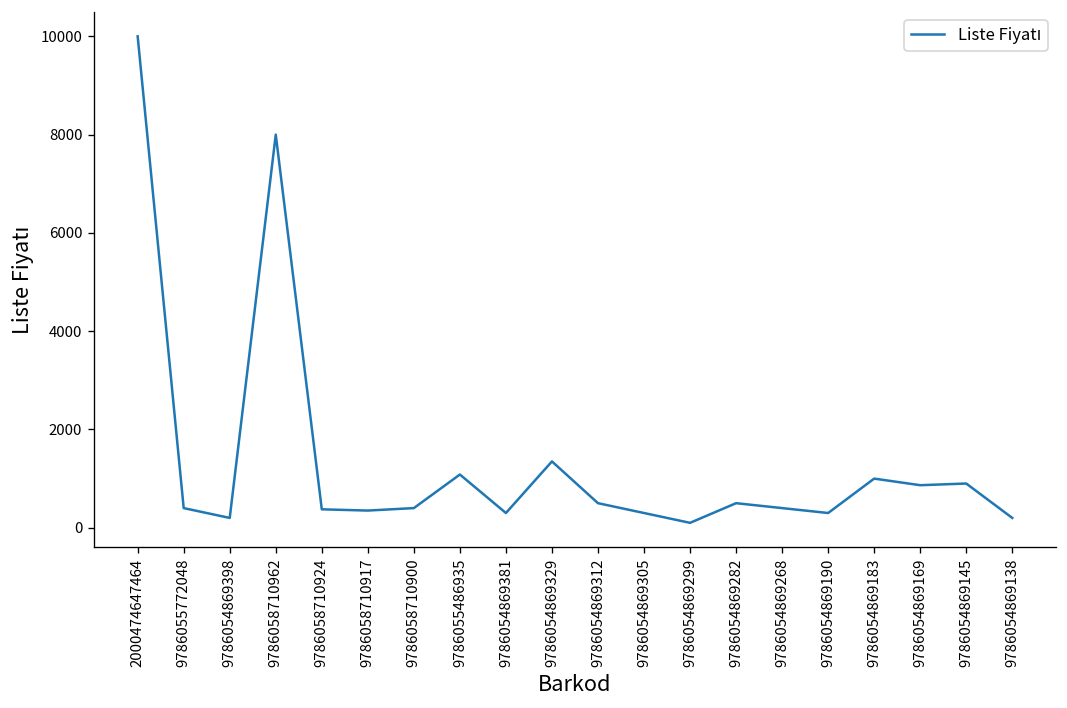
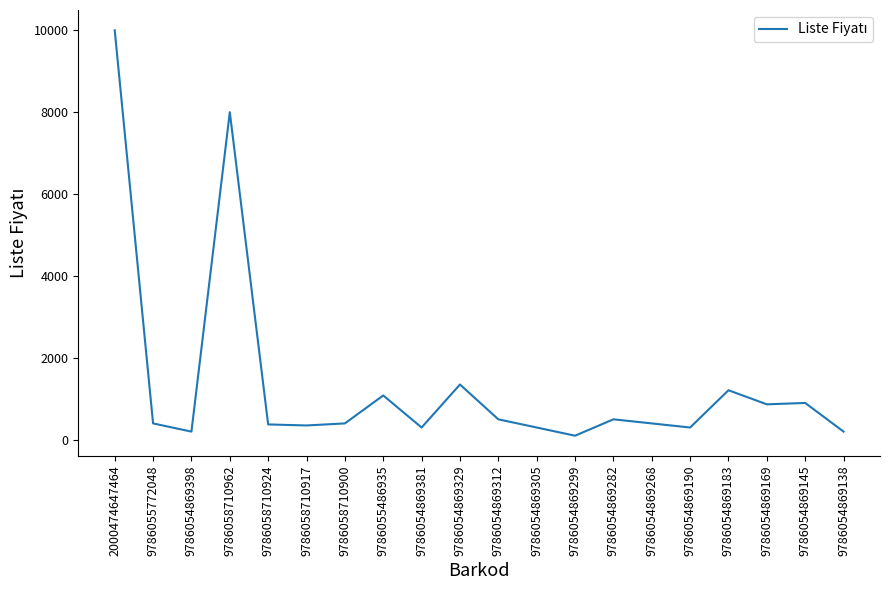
  {
    "2000474647464": 10000,
    "9786055772048": 400,
    "9786054869398": 200,
    "9786058710962": 8000,
    "9786058710924": 400,
    "9786058710917": 400,
    "9786058710900": 400,
    "9786055486935": 1100,
    "9786054869381": 300,
    "9786054869329": 1400,
    "9786054869312": 500,
    "9786054869305": 300,
    "9786054869299": 100,
    "9786054869282": 500,
    "9786054869268": 400,
    "9786054869190": 300,
-   "9786054869183": 1000,
+   "9786054869183": 1200,
    "9786054869169": 900,
    "9786054869145": 900,
    "9786054869138": 200
  }
